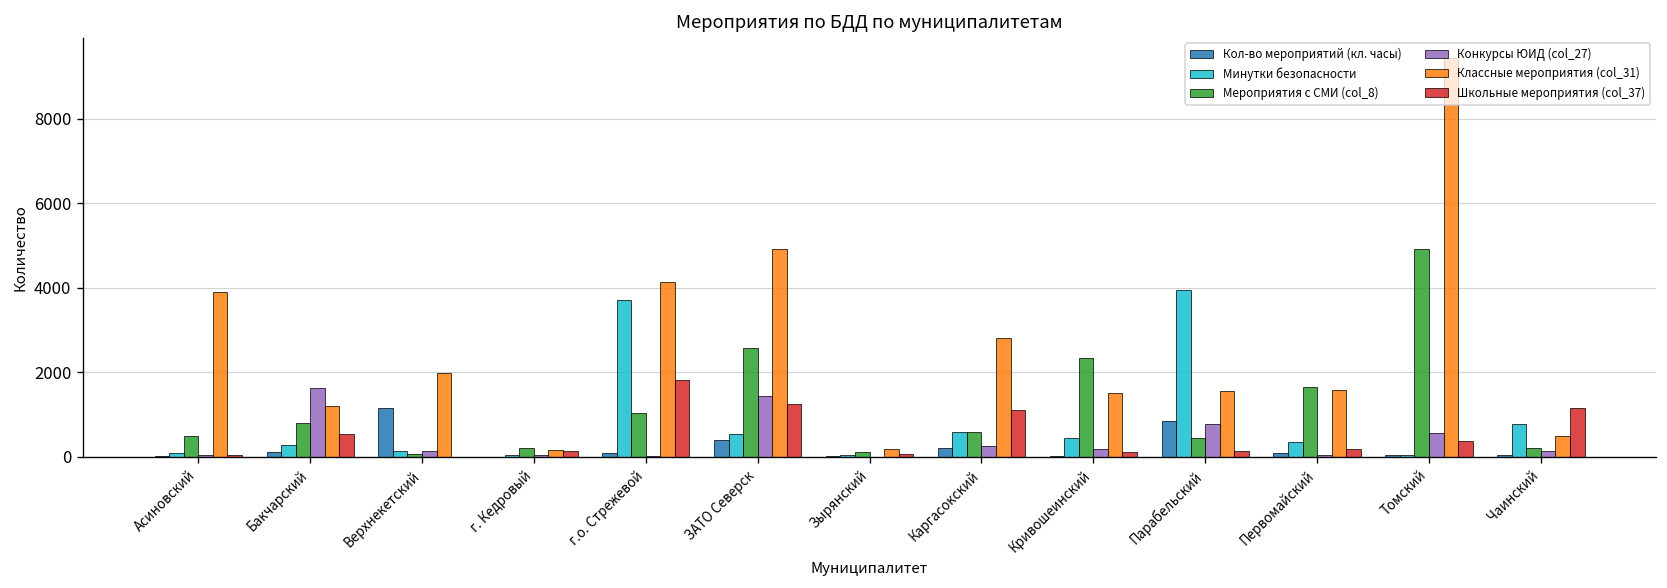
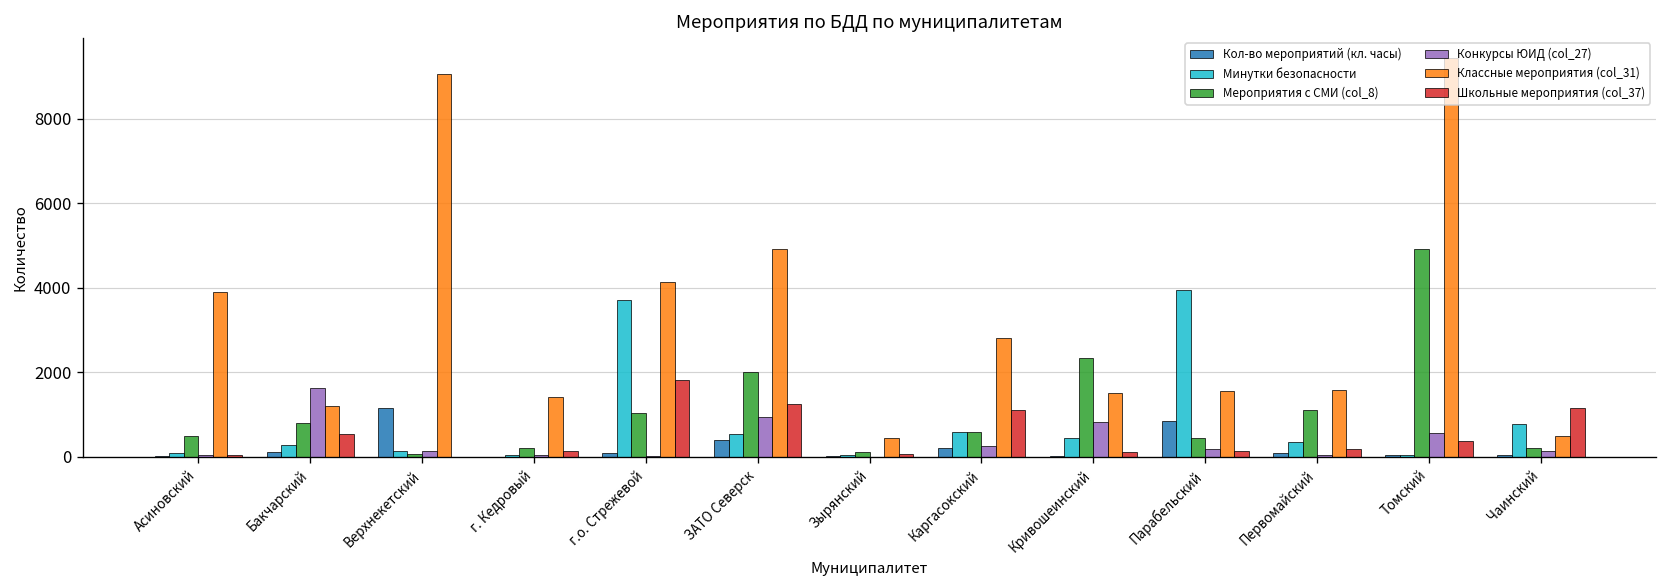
  {
    "Кол-во мероприятий (кл. часы)": {
      "Бакчарский": 100,
      "Верхнекетский": 1100,
      "г.о. Стрежевой": 100,
      "ЗАТО Северск": 400,
      "Каргасокский": 200,
      "Парабельский": 900,
      "Первомайский": 100
    },
    "Минутки безопасности": {
      "Асиновский": 100,
      "Бакчарский": 300,
      "Верхнекетский": 100,
      "г.о. Стрежевой": 3700,
      "ЗАТО Северск": 500,
      "Каргасокский": 600,
      "Кривошеинский": 500,
      "Парабельский": 4000,
      "Первомайский": 400,
      "Чаинский": 800
    },
    "Мероприятия с СМИ (col_8)": {
      "Асиновский": 500,
      "Бакчарский": 800,
      "г. Кедровый": 200,
      "г.о. Стрежевой": 1000,
-     "ЗАТО Северск": 2600,
+     "ЗАТО Северск": 2000,
      "Зырянский": 100,
      "Каргасокский": 600,
      "Кривошеинский": 2300,
      "Парабельский": 500,
-     "Первомайский": 1700,
+     "Первомайский": 1100,
      "Томский": 4900,
      "Чаинский": 200
    },
    "Конкурсы ЮИД (col_27)": {
      "Бакчарский": 1600,
      "Верхнекетский": 100,
-     "ЗАТО Северск": 1400,
+     "ЗАТО Северск": 1000,
      "Зырянский": 0,
      "Каргасокский": 300,
-     "Кривошеинский": 200,
-     "Парабельский": 800,
+     "Кривошеинский": 800,
+     "Парабельский": 200,
      "Томский": 600,
      "Чаинский": 100
    },
    "Классные мероприятия (col_31)": {
      "Асиновский": 3900,
      "Бакчарский": 1200,
-     "Верхнекетский": 2000,
-     "г. Кедровый": 200,
+     "Верхнекетский": 9100,
+     "г. Кедровый": 1400,
      "г.о. Стрежевой": 4100,
      "ЗАТО Северск": 4900,
-     "Зырянский": 200,
+     "Зырянский": 400,
      "Каргасокский": 2800,
      "Кривошеинский": 1500,
      "Парабельский": 1600,
      "Первомайский": 1600,
      "Чаинский": 500
    },
    "Школьные мероприятия (col_37)": {
      "Бакчарский": 500,
      "Верхнекетский": 0,
      "г. Кедровый": 100,
      "г.о. Стрежевой": 1800,
      "ЗАТО Северск": 1300,
      "Каргасокский": 1100,
      "Кривошеинский": 100,
      "Парабельский": 100,
      "Первомайский": 200,
      "Томский": 400,
      "Чаинский": 1200
    }
  }
